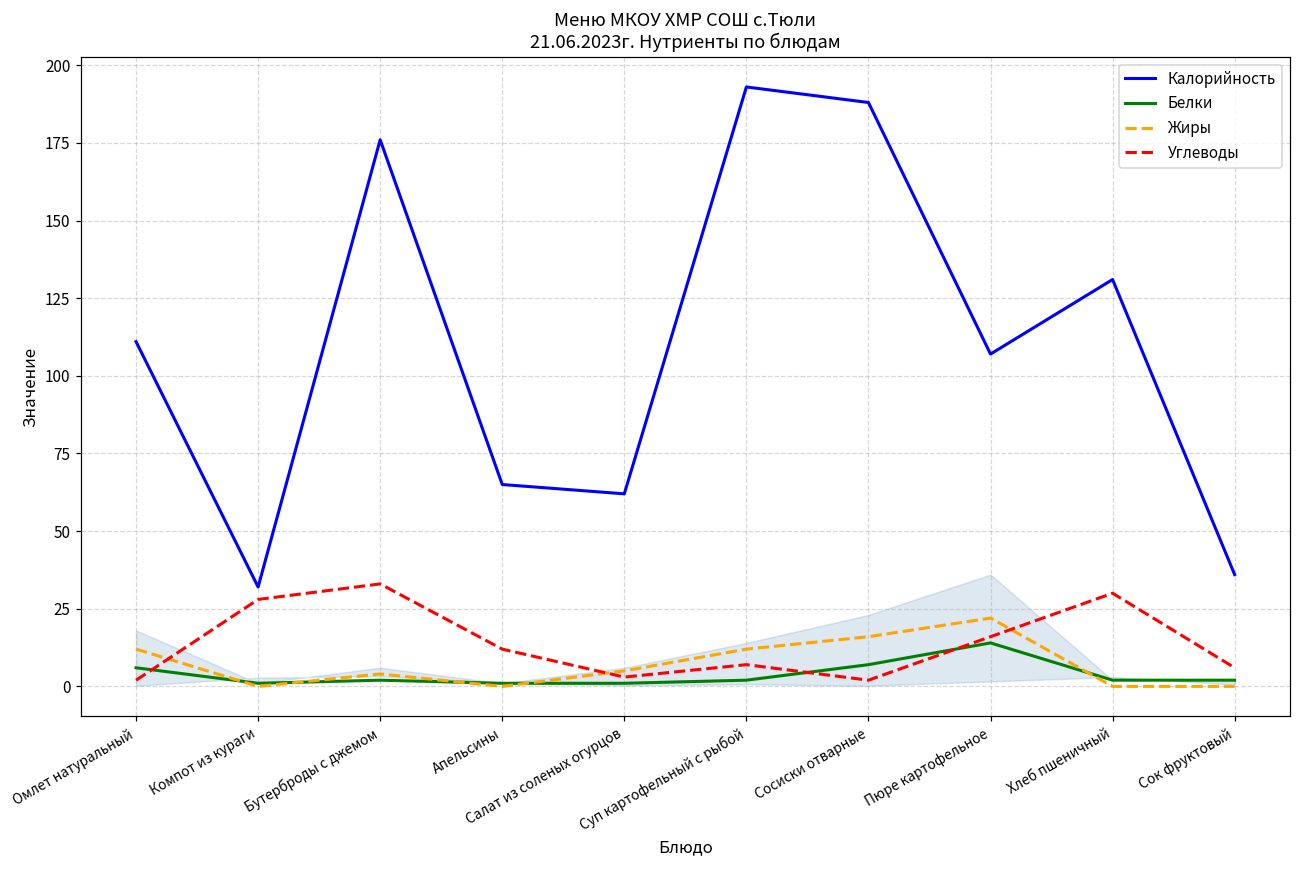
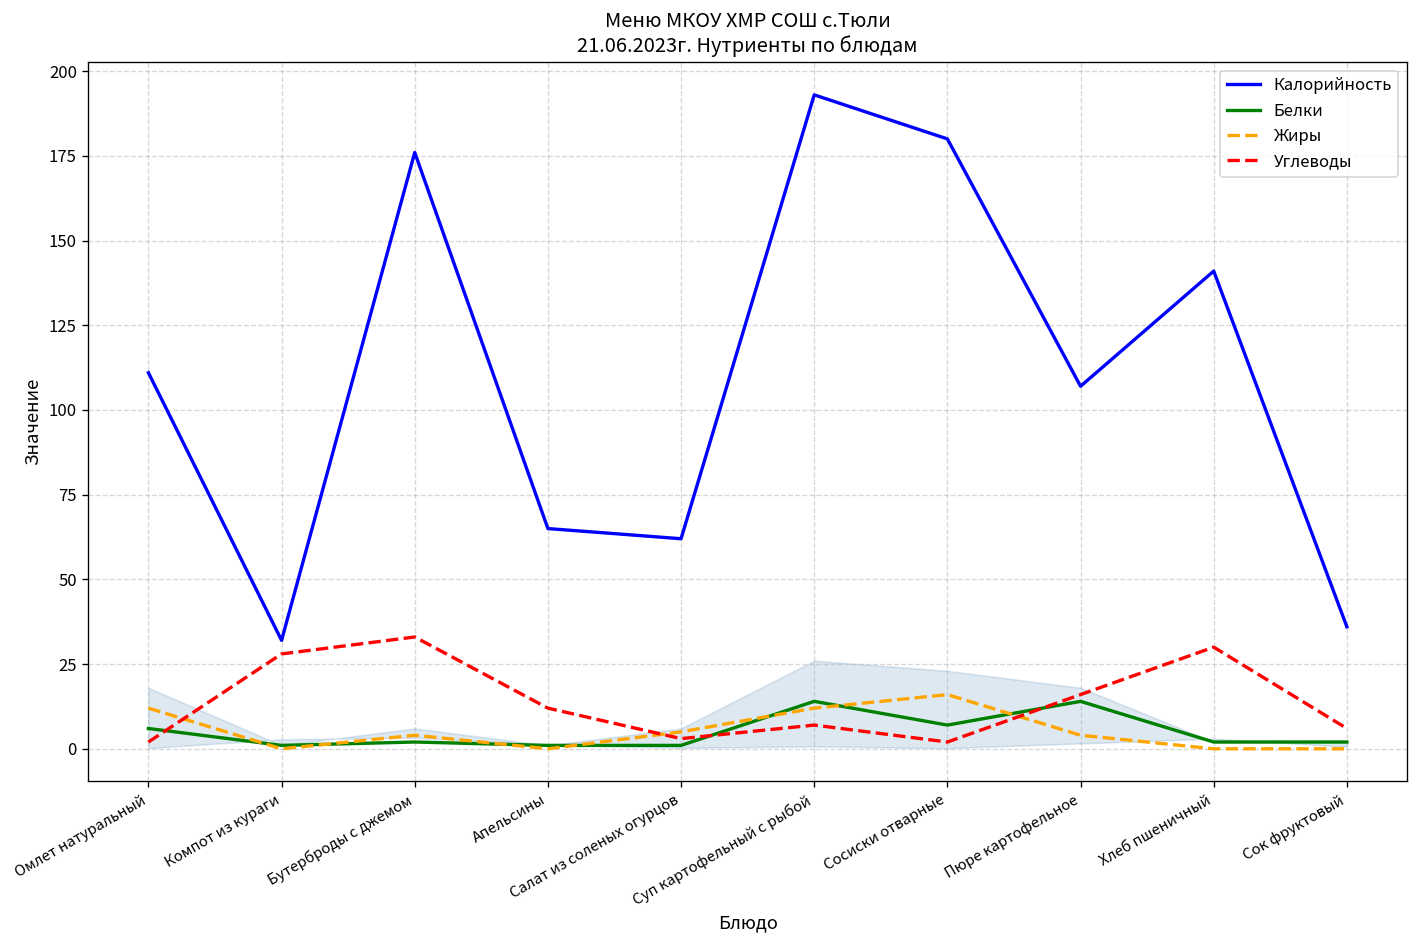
  {
    "Калорийность": {
      "Омлет натуральный": 111,
      "Компот из кураги": 32,
      "Бутерброды с джемом": 176,
      "Апельсины": 65,
      "Салат из соленых огурцов": 62,
      "Суп картофельный с рыбой": 193,
-     "Сосиски отварные": 188,
+     "Сосиски отварные": 180,
      "Пюре картофельное": 107,
-     "Хлеб пшеничный": 131,
+     "Хлеб пшеничный": 141,
      "Сок фруктовый": 36
    },
    "Белки": {
      "Омлет натуральный": 6,
      "Компот из кураги": 1,
      "Бутерброды с джемом": 2,
      "Салат из соленых огурцов": 1,
-     "Суп картофельный с рыбой": 2,
+     "Суп картофельный с рыбой": 14,
      "Сосиски отварные": 7,
      "Пюре картофельное": 14,
      "Хлеб пшеничный": 2
    },
    "Жиры": {
      "Омлет натуральный": 12,
      "Компот из кураги": 0,
      "Бутерброды с джемом": 4,
      "Апельсины": 0,
      "Салат из соленых огурцов": 5,
      "Суп картофельный с рыбой": 12,
      "Сосиски отварные": 16,
-     "Пюре картофельное": 22,
+     "Пюре картофельное": 4,
      "Хлеб пшеничный": 0,
      "Сок фруктовый": 0
    },
    "Углеводы": {
      "Омлет натуральный": 2,
      "Компот из кураги": 28,
      "Бутерброды с джемом": 33,
      "Апельсины": 12,
      "Салат из соленых огурцов": 3,
      "Суп картофельный с рыбой": 7,
      "Сосиски отварные": 2,
      "Пюре картофельное": 16,
      "Хлеб пшеничный": 30,
      "Сок фруктовый": 6
    }
  }
